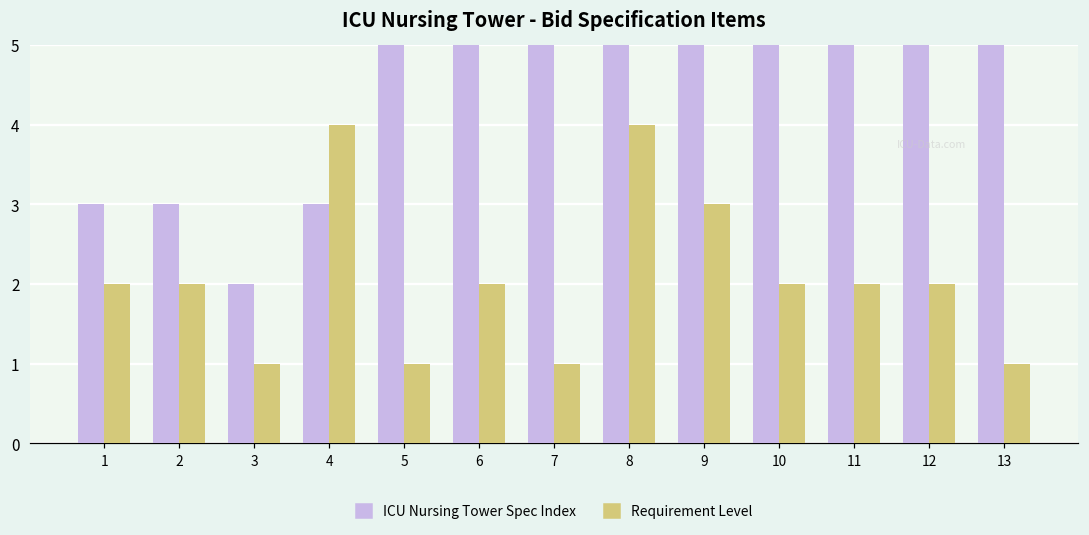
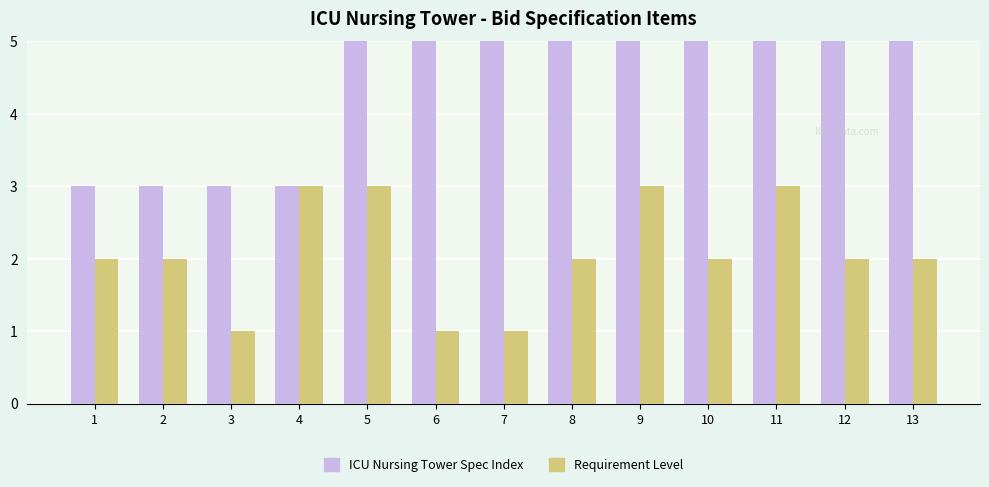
  {
    "ICU Nursing Tower Spec Index": {
      "1": 3,
      "2": 3,
-     "3": 2,
+     "3": 3,
      "4": 3,
      "5": 5
    },
    "Requirement Level": {
      "1": 2,
      "2": 2,
      "3": 1,
-     "4": 4,
-     "5": 1,
-     "6": 2,
+     "4": 3,
+     "5": 3,
+     "6": 1,
      "7": 1,
-     "8": 4,
+     "8": 2,
      "9": 3,
      "10": 2,
-     "11": 2,
+     "11": 3,
      "12": 2,
-     "13": 1
+     "13": 2
    }
  }
